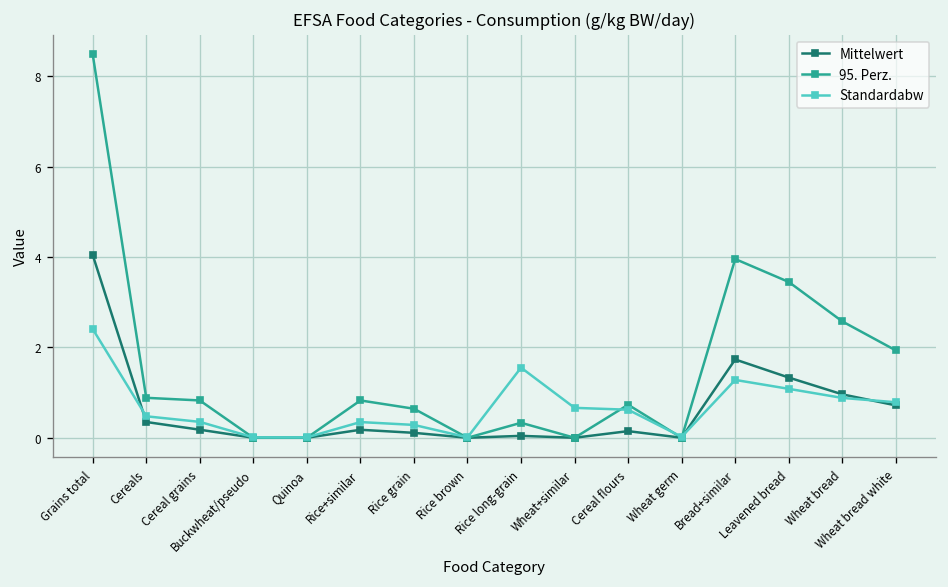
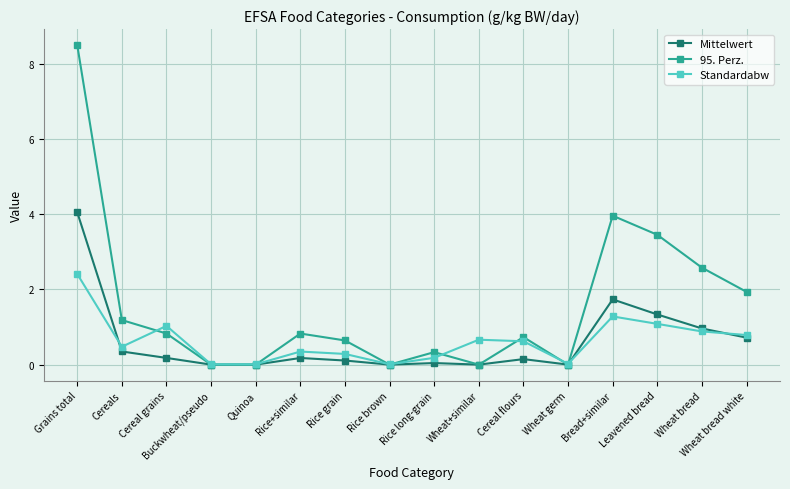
  {
    "Mittelwert": {
      "Grains total": 4.1,
      "Cereals": 0.3,
      "Cereal grains": 0.2,
      "Rice+similar": 0.2,
      "Rice grain": 0.1,
      "Rice long-grain": 0.0,
      "Cereal flours": 0.1,
      "Bread+similar": 1.7,
      "Leavened bread": 1.3,
      "Wheat bread": 1.0,
      "Wheat bread white": 0.7
    },
    "95. Perz.": {
      "Grains total": 8.5,
-     "Cereals": 0.9,
+     "Cereals": 1.2,
      "Cereal grains": 0.8,
      "Rice+similar": 0.8,
      "Rice grain": 0.6,
      "Rice long-grain": 0.3,
      "Cereal flours": 0.7,
      "Bread+similar": 4.0,
      "Leavened bread": 3.5,
      "Wheat bread": 2.6,
      "Wheat bread white": 1.9
    },
    "Standardabw": {
      "Grains total": 2.4,
      "Cereals": 0.5,
-     "Cereal grains": 0.4,
+     "Cereal grains": 1.0,
      "Rice+similar": 0.3,
      "Rice grain": 0.3,
-     "Rice long-grain": 1.6,
+     "Rice long-grain": 0.2,
      "Wheat+similar": 0.7,
      "Cereal flours": 0.6,
      "Bread+similar": 1.3,
      "Leavened bread": 1.1,
      "Wheat bread": 0.9,
      "Wheat bread white": 0.8
    }
  }
